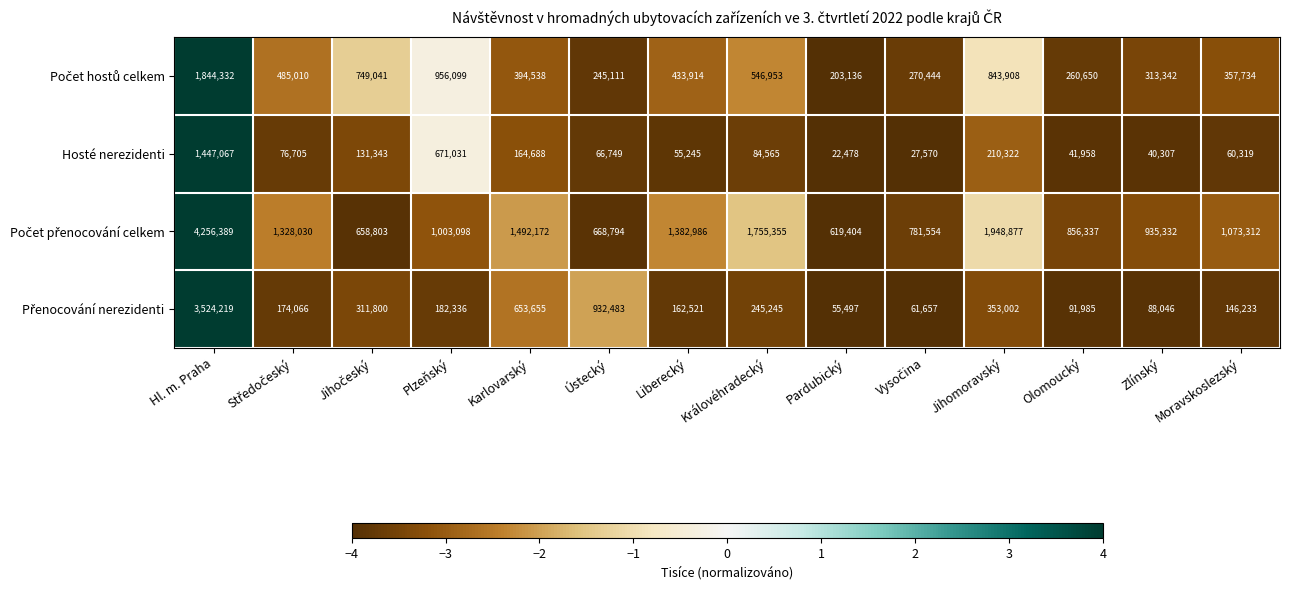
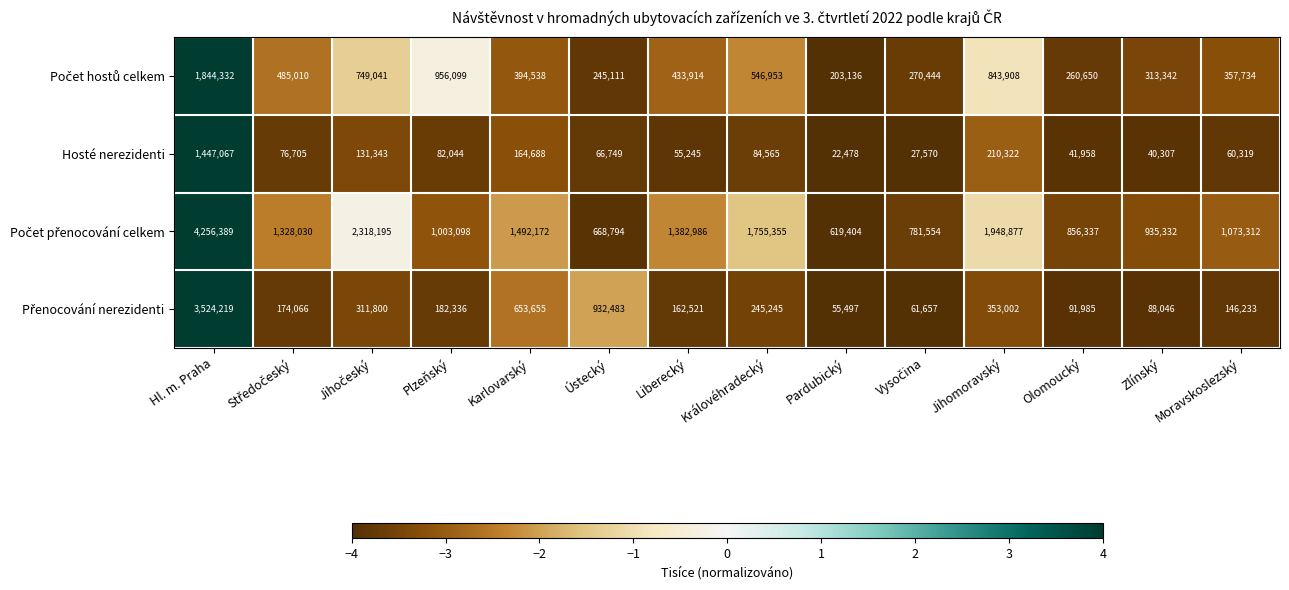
  {
    "Počet hostů celkem": {
      "Hl. m. Praha": "1,844,332",
      "Středočeský": "485,010",
      "Jihočeský": "749,041",
      "Plzeňský": "956,099",
      "Karlovarský": "394,538",
      "Ústecký": "245,111",
      "Liberecký": "433,914",
      "Královéhradecký": "546,953",
      "Pardubický": "203,136",
      "Vysočina": "270,444",
      "Jihomoravský": "843,908",
      "Olomoucký": "260,650",
      "Zlínský": "313,342",
      "Moravskoslezský": "357,734"
    },
    "Hosté nerezidenti": {
      "Hl. m. Praha": "1,447,067",
      "Středočeský": "76,705",
      "Jihočeský": "131,343",
-     "Plzeňský": "671,031",
+     "Plzeňský": "82,044",
      "Karlovarský": "164,688",
      "Ústecký": "66,749",
      "Liberecký": "55,245",
      "Královéhradecký": "84,565",
      "Pardubický": "22,478",
      "Vysočina": "27,570",
      "Jihomoravský": "210,322",
      "Olomoucký": "41,958",
      "Zlínský": "40,307",
      "Moravskoslezský": "60,319"
    },
    "Počet přenocování celkem": {
      "Hl. m. Praha": "4,256,389",
      "Středočeský": "1,328,030",
-     "Jihočeský": "658,803",
+     "Jihočeský": "2,318,195",
      "Plzeňský": "1,003,098",
      "Karlovarský": "1,492,172",
      "Ústecký": "668,794",
      "Liberecký": "1,382,986",
      "Královéhradecký": "1,755,355",
      "Pardubický": "619,404",
      "Vysočina": "781,554",
      "Jihomoravský": "1,948,877",
      "Olomoucký": "856,337",
      "Zlínský": "935,332",
      "Moravskoslezský": "1,073,312"
    },
    "Přenocování nerezidenti": {
      "Hl. m. Praha": "3,524,219",
      "Středočeský": "174,066",
      "Jihočeský": "311,800",
      "Plzeňský": "182,336",
      "Karlovarský": "653,655",
      "Ústecký": "932,483",
      "Liberecký": "162,521",
      "Královéhradecký": "245,245",
      "Pardubický": "55,497",
      "Vysočina": "61,657",
      "Jihomoravský": "353,002",
      "Olomoucký": "91,985",
      "Zlínský": "88,046",
      "Moravskoslezský": "146,233"
    }
  }
